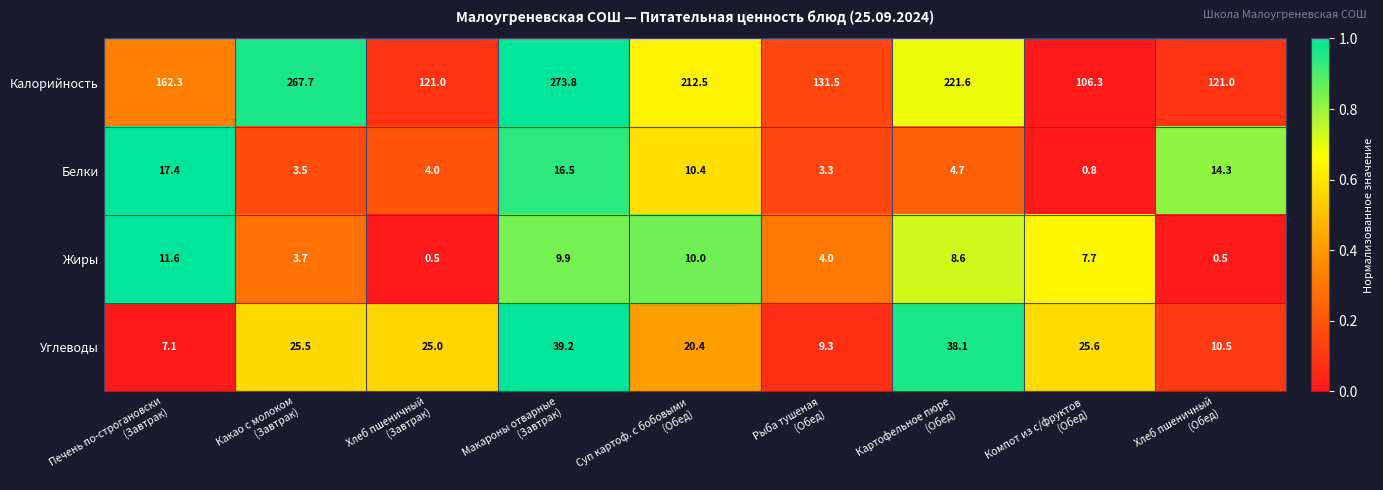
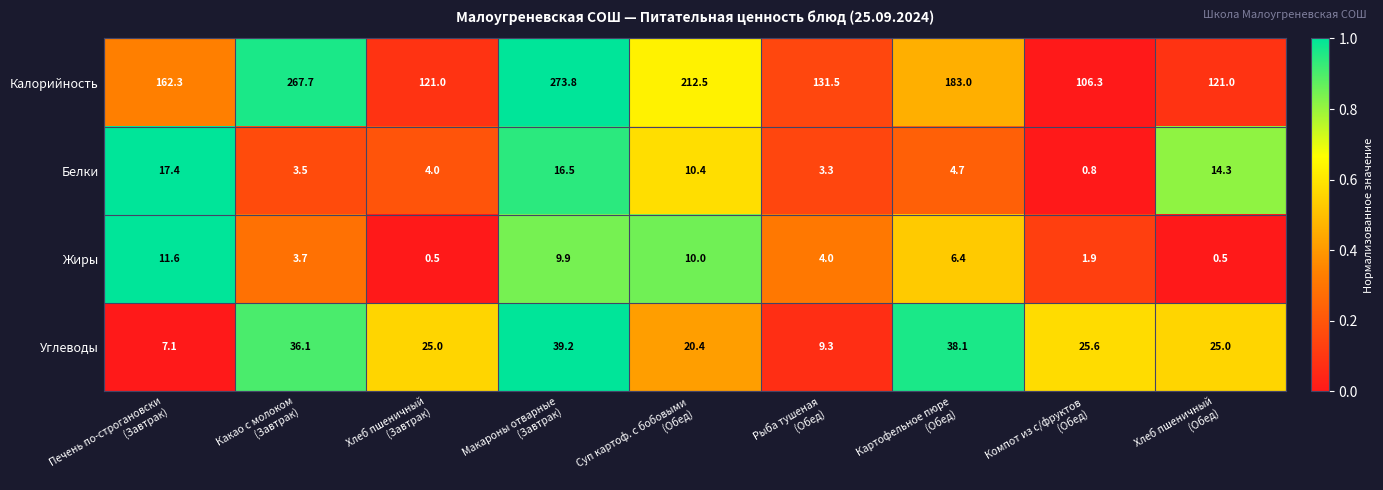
  {
    "Калорийность": {
      "Печень по-строгановски (Завтрак)": 162.3,
      "Какао с молоком (Завтрак)": 267.7,
      "Хлеб пшеничный (Завтрак)": 121.0,
      "Макароны отварные (Завтрак)": 273.8,
      "Суп картоф. с бобовыми (Обед)": 212.5,
      "Рыба тушеная (Обед)": 131.5,
-     "Картофельное пюре (Обед)": 221.6,
+     "Картофельное пюре (Обед)": 183.0,
      "Компот из с/фруктов (Обед)": 106.3,
      "Хлеб пшеничный (Обед)": 121.0
    },
    "Белки": {
      "Печень по-строгановски (Завтрак)": 17.4,
      "Какао с молоком (Завтрак)": 3.5,
      "Хлеб пшеничный (Завтрак)": 4.0,
      "Макароны отварные (Завтрак)": 16.5,
      "Суп картоф. с бобовыми (Обед)": 10.4,
      "Рыба тушеная (Обед)": 3.3,
      "Картофельное пюре (Обед)": 4.7,
      "Компот из с/фруктов (Обед)": 0.8,
      "Хлеб пшеничный (Обед)": 14.3
    },
    "Жиры": {
      "Печень по-строгановски (Завтрак)": 11.6,
      "Какао с молоком (Завтрак)": 3.7,
      "Хлеб пшеничный (Завтрак)": 0.5,
      "Макароны отварные (Завтрак)": 9.9,
      "Суп картоф. с бобовыми (Обед)": 10.0,
      "Рыба тушеная (Обед)": 4.0,
-     "Картофельное пюре (Обед)": 8.6,
-     "Компот из с/фруктов (Обед)": 7.7,
+     "Картофельное пюре (Обед)": 6.4,
+     "Компот из с/фруктов (Обед)": 1.9,
      "Хлеб пшеничный (Обед)": 0.5
    },
    "Углеводы": {
      "Печень по-строгановски (Завтрак)": 7.1,
-     "Какао с молоком (Завтрак)": 25.5,
+     "Какао с молоком (Завтрак)": 36.1,
      "Хлеб пшеничный (Завтрак)": 25.0,
      "Макароны отварные (Завтрак)": 39.2,
      "Суп картоф. с бобовыми (Обед)": 20.4,
      "Рыба тушеная (Обед)": 9.3,
      "Картофельное пюре (Обед)": 38.1,
      "Компот из с/фруктов (Обед)": 25.6,
-     "Хлеб пшеничный (Обед)": 10.5
+     "Хлеб пшеничный (Обед)": 25.0
    }
  }
